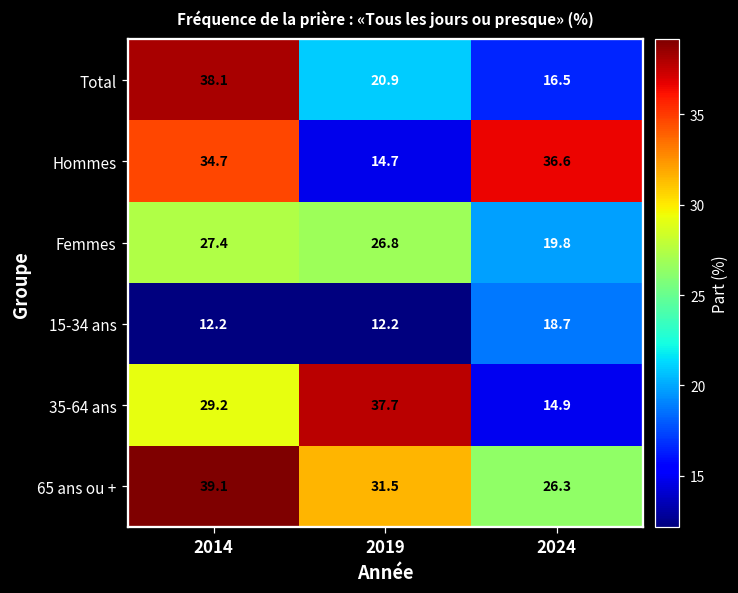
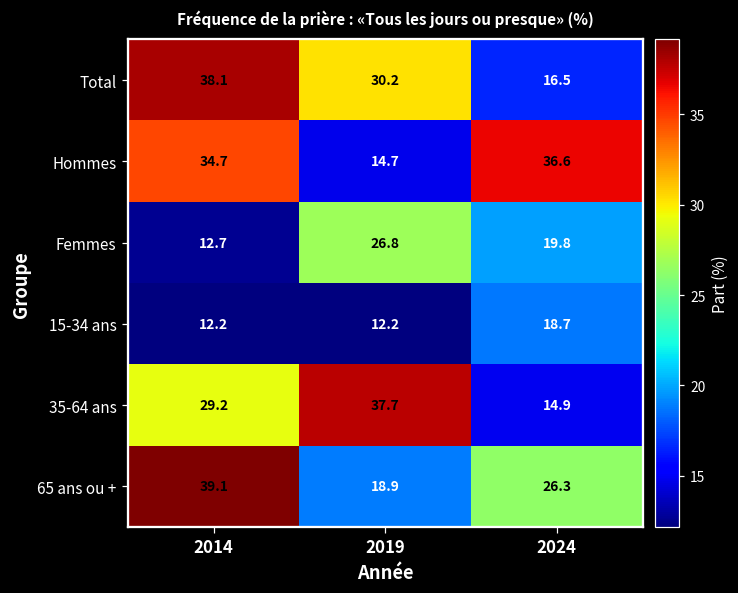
  {
    "Total": {
      "2014": 38.1,
-     "2019": 20.9,
+     "2019": 30.2,
      "2024": 16.5
    },
    "Hommes": {
      "2014": 34.7,
      "2019": 14.7,
      "2024": 36.6
    },
    "Femmes": {
-     "2014": 27.4,
+     "2014": 12.7,
      "2019": 26.8,
      "2024": 19.8
    },
    "15-34 ans": {
      "2014": 12.2,
      "2019": 12.2,
      "2024": 18.7
    },
    "35-64 ans": {
      "2014": 29.2,
      "2019": 37.7,
      "2024": 14.9
    },
    "65 ans ou +": {
      "2014": 39.1,
-     "2019": 31.5,
+     "2019": 18.9,
      "2024": 26.3
    }
  }
